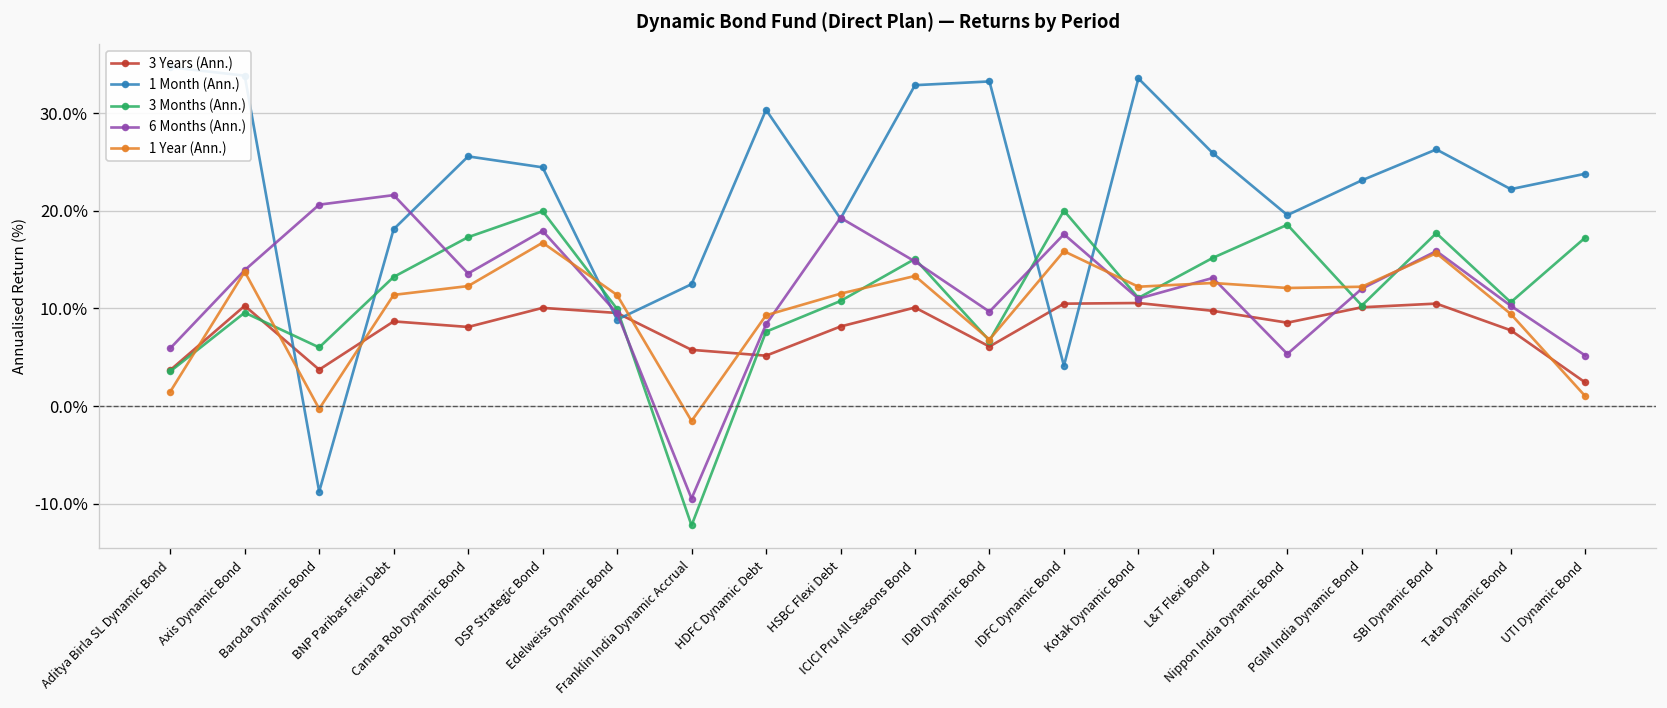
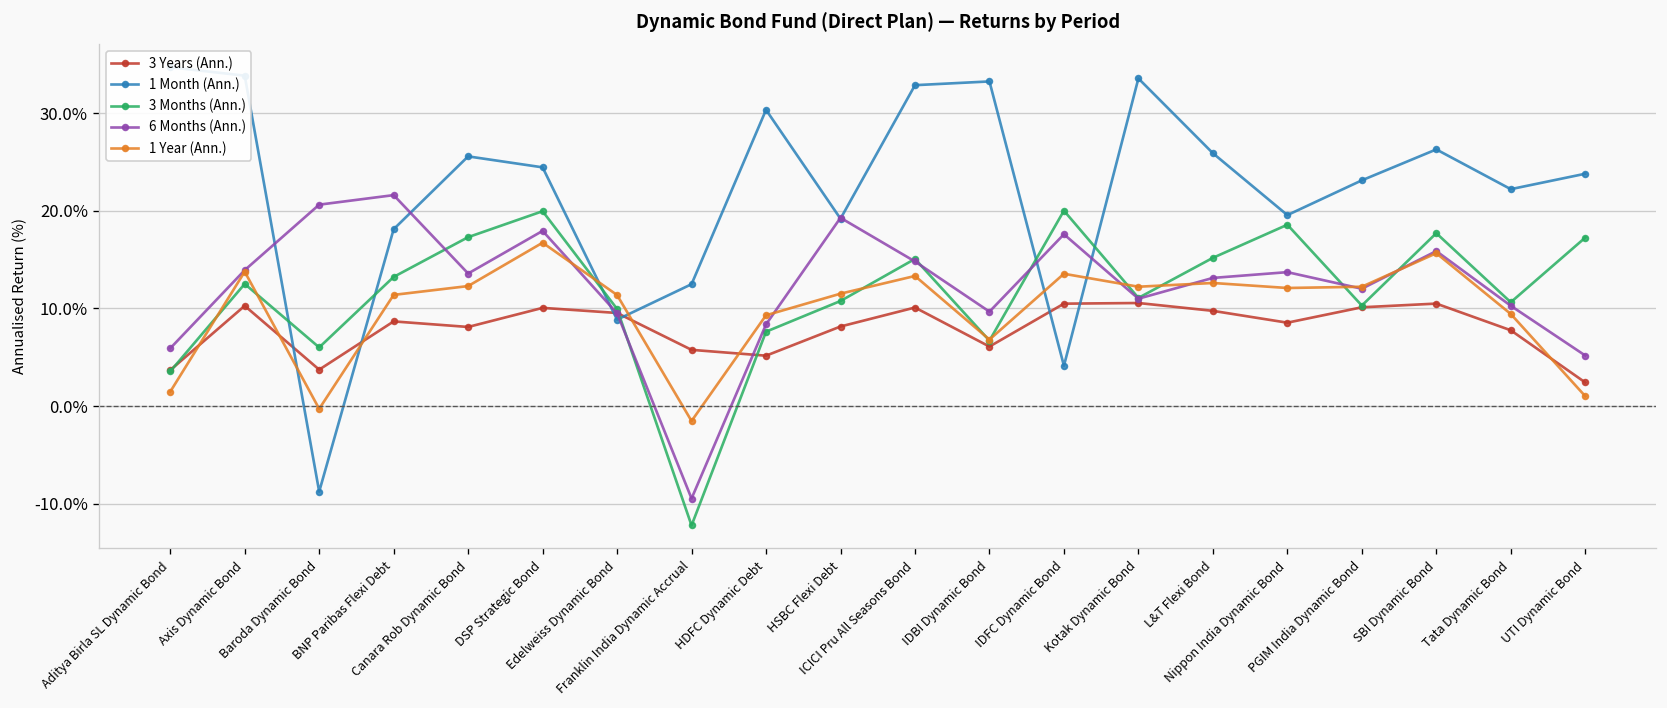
  {
    "3 Years (Ann.)": {
      "Axis Dynamic Bond": "10%",
      "Baroda Dynamic Bond": "4%",
      "BNP Paribas Flexi Debt": "9%",
      "Canara Rob Dynamic Bond": "8%",
      "DSP Strategic Bond": "10%",
      "Franklin India Dynamic Accrual": "6%",
      "HDFC Dynamic Debt": "5%",
      "HSBC Flexi Debt": "8%",
      "ICICI Pru All Seasons Bond": "10%",
      "IDBI Dynamic Bond": "6%",
      "IDFC Dynamic Bond": "10%",
      "Kotak Dynamic Bond": "11%",
      "L&T Flexi Bond": "10%",
      "Nippon India Dynamic Bond": "9%",
      "SBI Dynamic Bond": "11%",
      "Tata Dynamic Bond": "8%",
      "UTI Dynamic Bond": "2%"
    },
    "1 Month (Ann.)": {
      "Baroda Dynamic Bond": "-9%",
      "BNP Paribas Flexi Debt": "18%",
      "Canara Rob Dynamic Bond": "26%",
      "DSP Strategic Bond": "24%",
      "Edelweiss Dynamic Bond": "9%",
      "Franklin India Dynamic Accrual": "12%",
      "HDFC Dynamic Debt": "30%",
      "ICICI Pru All Seasons Bond": "33%",
      "IDBI Dynamic Bond": "33%",
      "IDFC Dynamic Bond": "4%",
      "Kotak Dynamic Bond": "34%",
      "L&T Flexi Bond": "26%",
      "Nippon India Dynamic Bond": "20%",
      "PGIM India Dynamic Bond": "23%",
      "SBI Dynamic Bond": "26%",
      "Tata Dynamic Bond": "22%",
      "UTI Dynamic Bond": "24%"
    },
    "3 Months (Ann.)": {
-     "Axis Dynamic Bond": "10%",
+     "Axis Dynamic Bond": "13%",
      "Baroda Dynamic Bond": "6%",
      "BNP Paribas Flexi Debt": "13%",
      "Canara Rob Dynamic Bond": "17%",
      "DSP Strategic Bond": "20%",
      "Edelweiss Dynamic Bond": "10%",
      "Franklin India Dynamic Accrual": "-12%",
      "HDFC Dynamic Debt": "8%",
      "HSBC Flexi Debt": "11%",
      "IDFC Dynamic Bond": "20%",
      "L&T Flexi Bond": "15%",
      "Nippon India Dynamic Bond": "19%",
      "SBI Dynamic Bond": "18%",
      "Tata Dynamic Bond": "11%",
      "UTI Dynamic Bond": "17%"
    },
    "6 Months (Ann.)": {
      "Aditya Birla SL Dynamic Bond": "6%",
      "Baroda Dynamic Bond": "21%",
      "BNP Paribas Flexi Debt": "22%",
      "Canara Rob Dynamic Bond": "14%",
      "DSP Strategic Bond": "18%",
      "Franklin India Dynamic Accrual": "-9%",
      "HDFC Dynamic Debt": "8%",
      "IDBI Dynamic Bond": "10%",
      "IDFC Dynamic Bond": "18%",
      "L&T Flexi Bond": "13%",
-     "Nippon India Dynamic Bond": "5%",
+     "Nippon India Dynamic Bond": "14%",
      "Tata Dynamic Bond": "10%",
      "UTI Dynamic Bond": "5%"
    },
    "1 Year (Ann.)": {
      "Aditya Birla SL Dynamic Bond": "1%",
      "Baroda Dynamic Bond": "0%",
      "BNP Paribas Flexi Debt": "11%",
      "Canara Rob Dynamic Bond": "12%",
      "DSP Strategic Bond": "17%",
      "Edelweiss Dynamic Bond": "11%",
      "Franklin India Dynamic Accrual": "-2%",
      "HDFC Dynamic Debt": "9%",
      "HSBC Flexi Debt": "12%",
      "ICICI Pru All Seasons Bond": "13%",
-     "IDFC Dynamic Bond": "16%",
+     "IDFC Dynamic Bond": "14%",
      "Kotak Dynamic Bond": "12%",
      "L&T Flexi Bond": "13%",
      "Nippon India Dynamic Bond": "12%",
      "Tata Dynamic Bond": "9%",
      "UTI Dynamic Bond": "1%"
    }
  }
